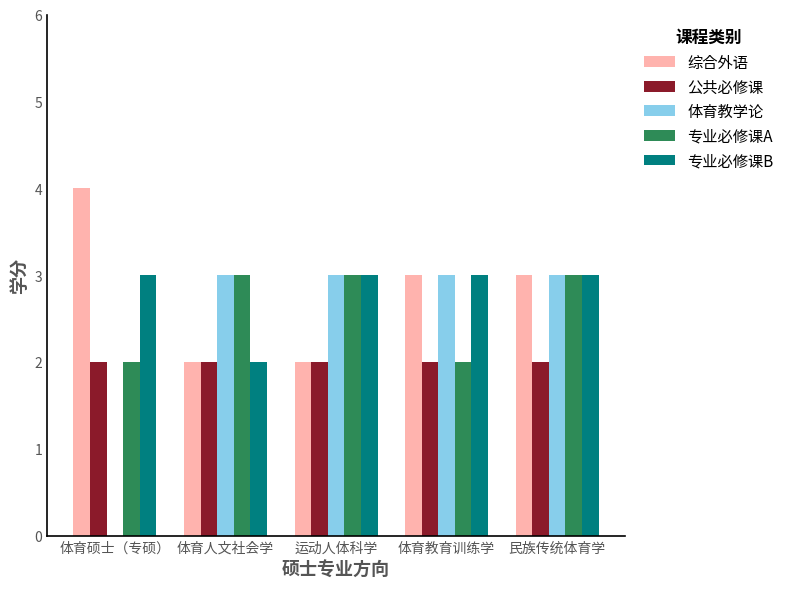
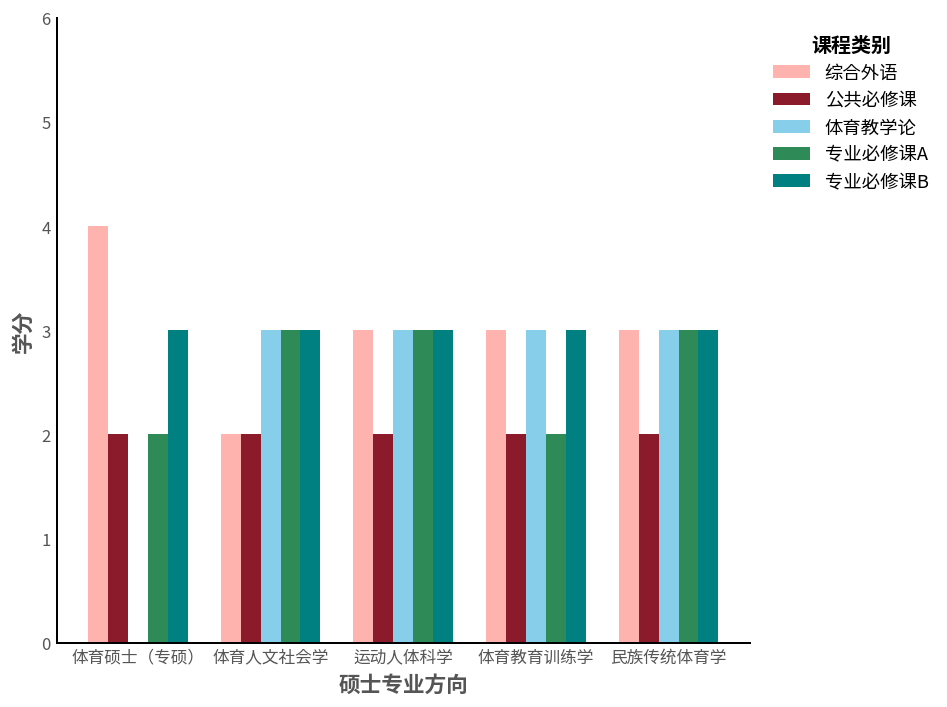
  {
    "综合外语": {
      "体育硕士（专硕）": 4,
      "体育人文社会学": 2,
-     "运动人体科学": 2,
+     "运动人体科学": 3,
      "体育教育训练学": 3,
      "民族传统体育学": 3
    },
    "公共必修课": {
      "体育硕士（专硕）": 2,
      "体育人文社会学": 2,
      "运动人体科学": 2,
      "体育教育训练学": 2,
      "民族传统体育学": 2
    },
    "体育教学论": {
      "体育硕士（专硕）": 0,
      "体育人文社会学": 3,
      "运动人体科学": 3,
      "体育教育训练学": 3,
      "民族传统体育学": 3
    },
    "专业必修课A": {
      "体育硕士（专硕）": 2,
      "体育人文社会学": 3,
      "运动人体科学": 3,
      "体育教育训练学": 2,
      "民族传统体育学": 3
    },
    "专业必修课B": {
      "体育硕士（专硕）": 3,
-     "体育人文社会学": 2,
+     "体育人文社会学": 3,
      "运动人体科学": 3,
      "体育教育训练学": 3,
      "民族传统体育学": 3
    }
  }
